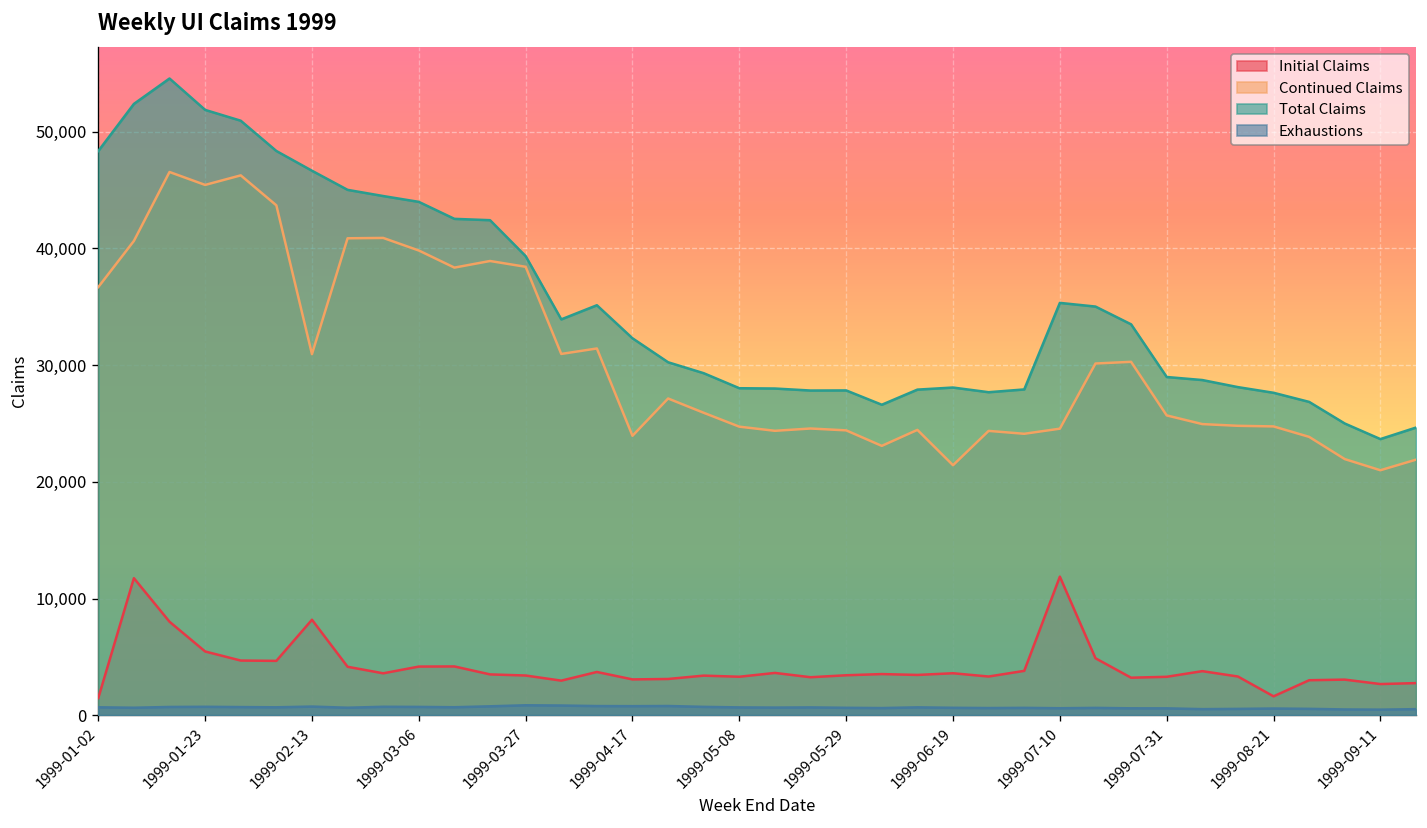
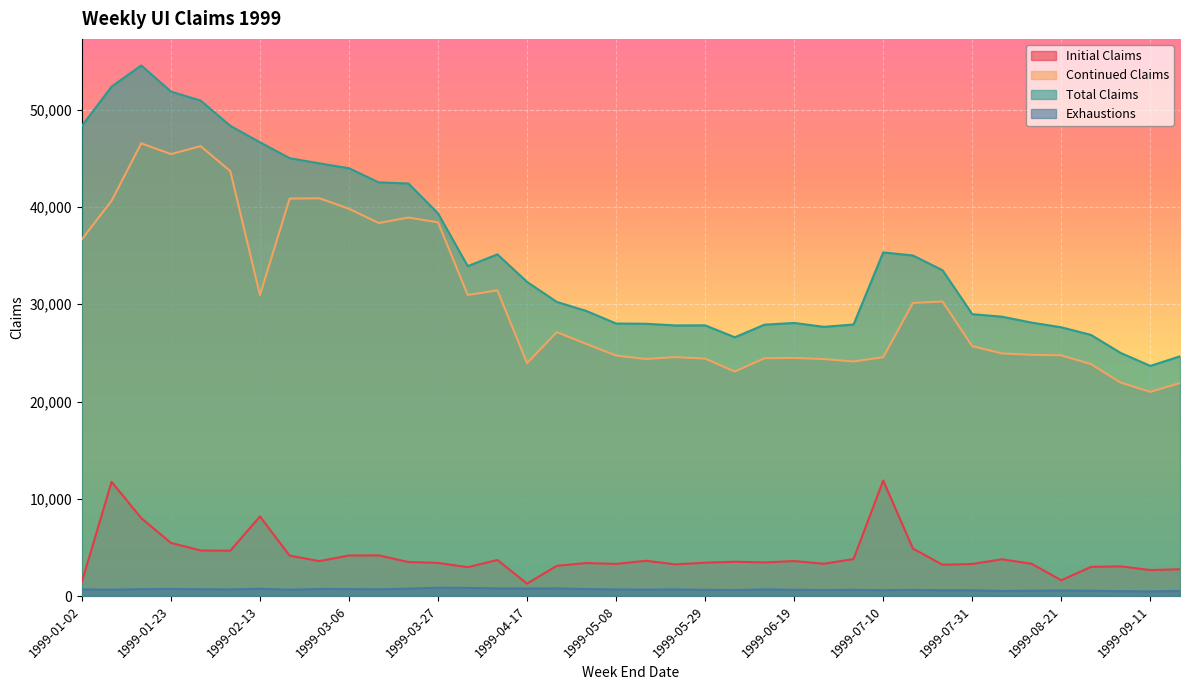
  {
    "Initial Claims": {
      "1999-01-02": "1,000",
      "1999-01-23": "5,000",
      "1999-02-13": "8,000",
      "1999-03-06": "4,000",
      "1999-03-27": "3,000",
-     "1999-04-17": "3,000",
+     "1999-04-17": "1,000",
      "1999-05-08": "3,000",
      "1999-05-29": "3,000",
      "1999-06-19": "4,000",
      "1999-07-10": "12,000",
      "1999-07-31": "3,000",
      "1999-08-21": "2,000",
      "1999-09-11": "3,000"
    },
    "Continued Claims": {
      "1999-01-02": "37,000",
      "1999-01-23": "45,000",
      "1999-02-13": "31,000",
      "1999-03-06": "40,000",
      "1999-03-27": "38,000",
      "1999-04-17": "24,000",
      "1999-05-08": "25,000",
      "1999-05-29": "24,000",
-     "1999-06-19": "21,000",
+     "1999-06-19": "24,000",
      "1999-07-10": "25,000",
      "1999-07-31": "26,000",
      "1999-08-21": "25,000",
      "1999-09-11": "21,000"
    }
  }
